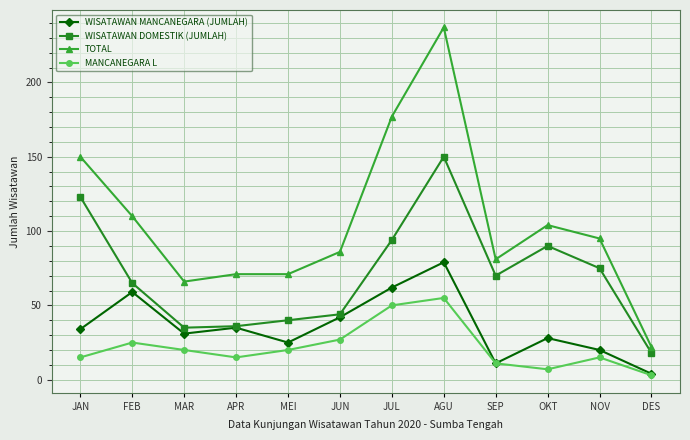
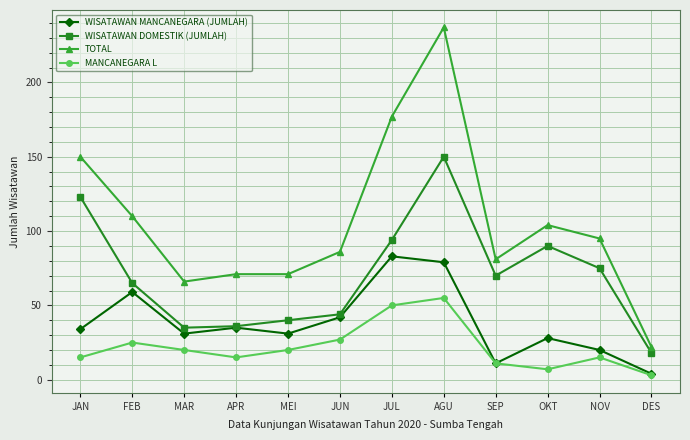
  {
    "WISATAWAN MANCANEGARA (JUMLAH)": {
      "JAN": 34,
      "FEB": 59,
      "MAR": 31,
-     "MEI": 25,
+     "MEI": 31,
      "JUN": 42,
-     "JUL": 62,
+     "JUL": 83,
      "AGU": 79,
      "OKT": 28,
      "NOV": 20
    }
  }
